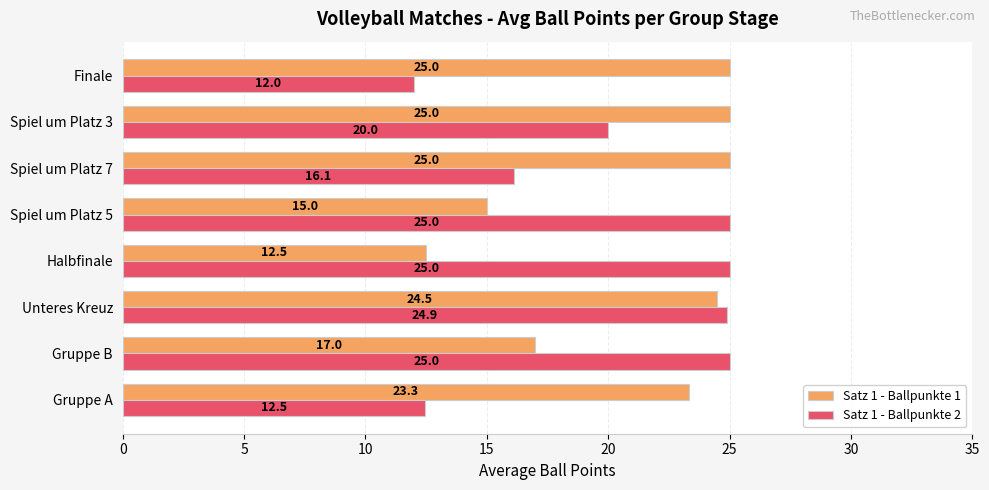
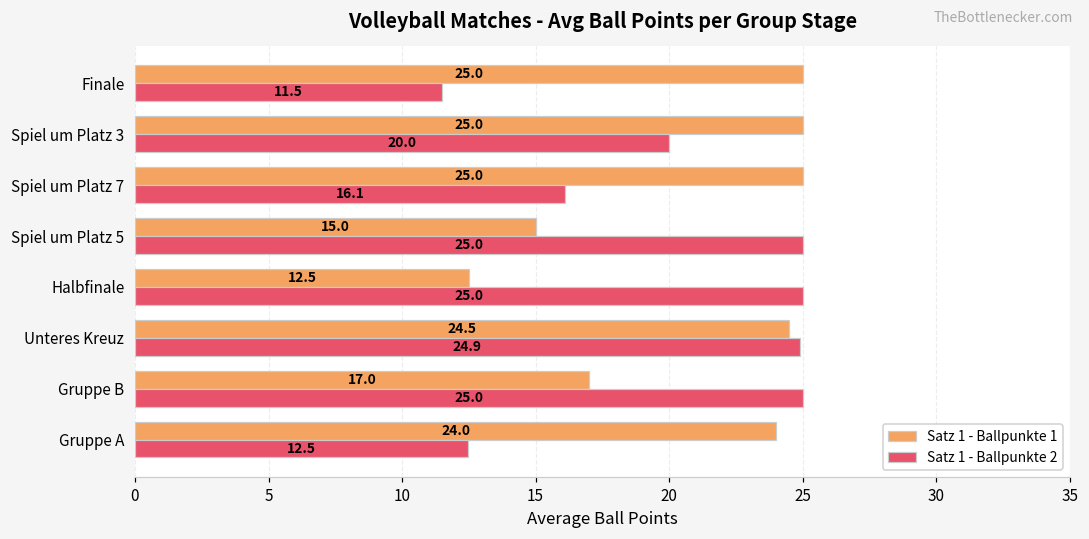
  {
    "Satz 1 - Ballpunkte 1": {
      "Finale": 25.0,
      "Spiel um Platz 3": 25.0,
      "Spiel um Platz 7": 25.0,
      "Spiel um Platz 5": 15.0,
      "Halbfinale": 12.5,
      "Unteres Kreuz": 24.5,
      "Gruppe B": 17.0,
-     "Gruppe A": 23.3
+     "Gruppe A": 24.0
    },
    "Satz 1 - Ballpunkte 2": {
-     "Finale": 12.0,
+     "Finale": 11.5,
      "Spiel um Platz 3": 20.0,
      "Spiel um Platz 7": 16.1,
      "Spiel um Platz 5": 25.0,
      "Halbfinale": 25.0,
      "Unteres Kreuz": 24.9,
      "Gruppe B": 25.0,
      "Gruppe A": 12.5
    }
  }
